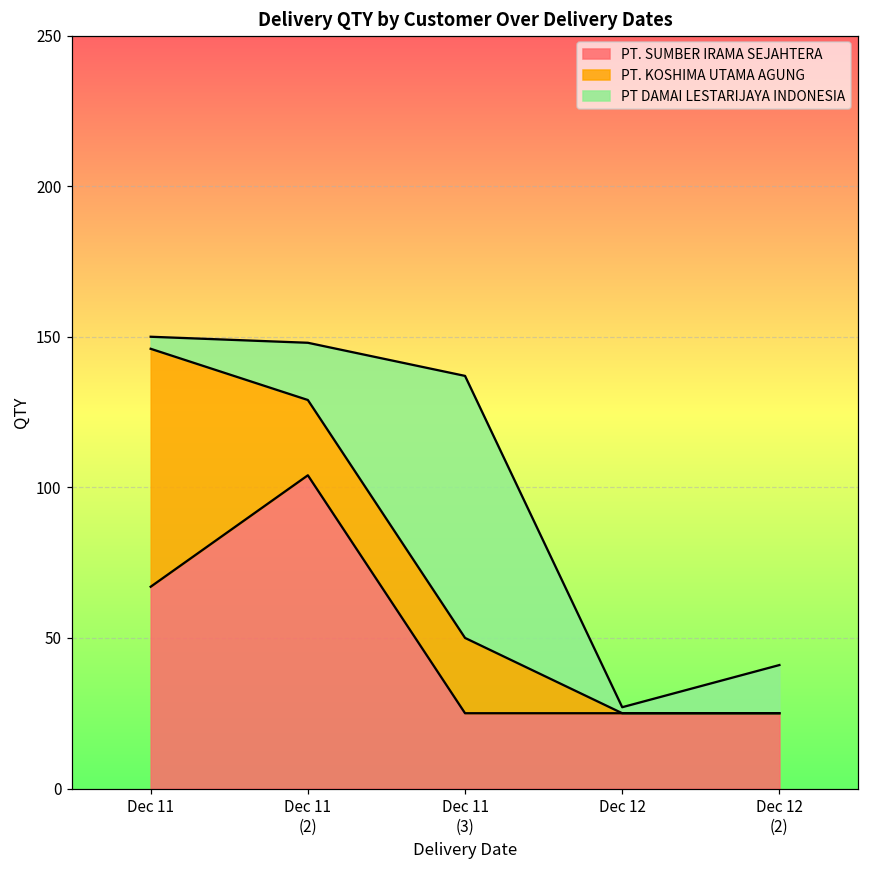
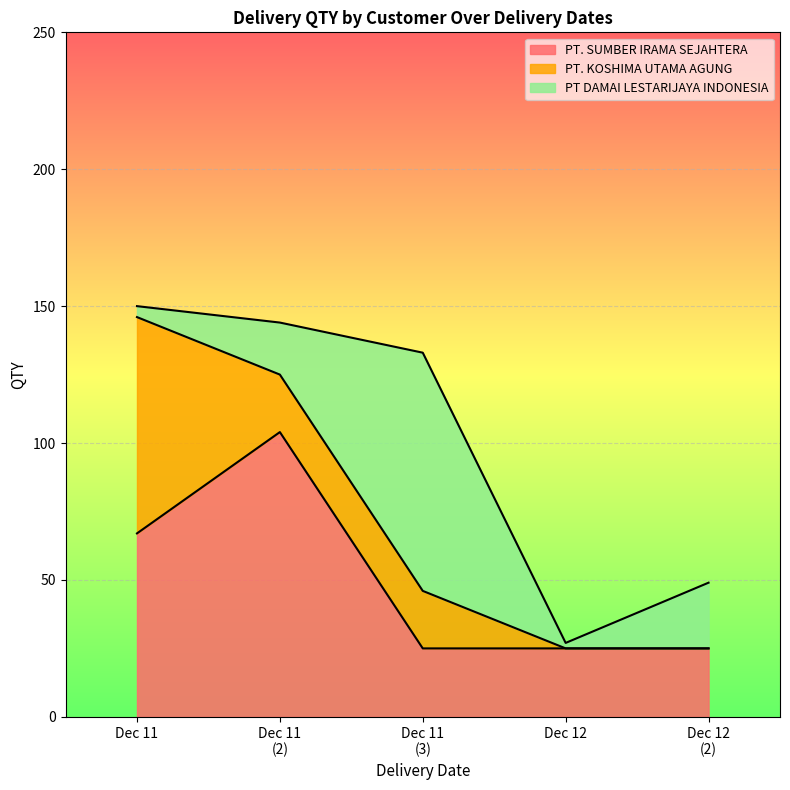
  {
    "PT. SUMBER IRAMA SEJAHTERA": {
      "Dec 11": 67,
      "Dec 11 (2)": 104,
      "Dec 11 (3)": 25
    },
    "PT. KOSHIMA UTAMA AGUNG": {
      "Dec 11": 79,
-     "Dec 11 (2)": 25,
-     "Dec 11 (3)": 25
+     "Dec 11 (2)": 21,
+     "Dec 11 (3)": 21
    },
    "PT DAMAI LESTARIJAYA INDONESIA": {
      "Dec 11": 4,
      "Dec 11 (2)": 19,
      "Dec 11 (3)": 87,
      "Dec 12": 2,
-     "Dec 12 (2)": 16
+     "Dec 12 (2)": 24
    }
  }
